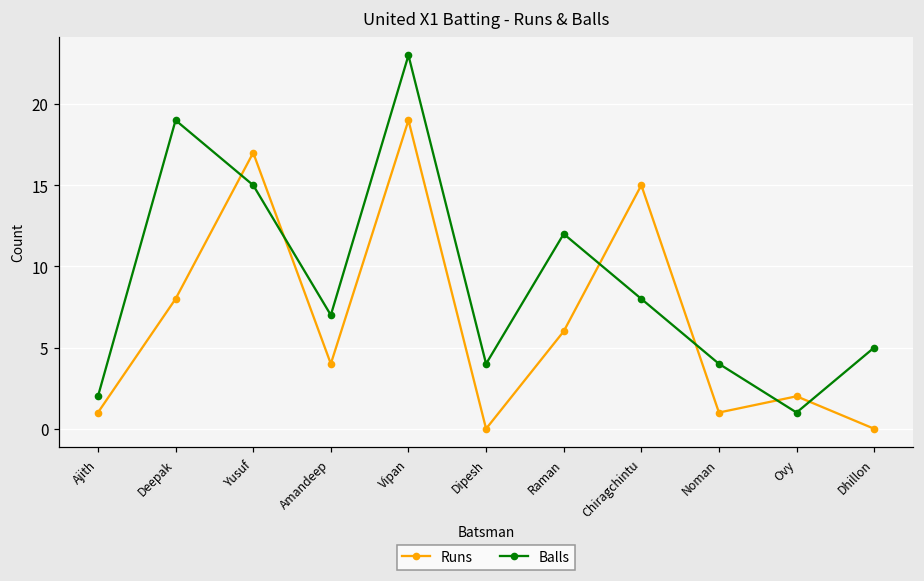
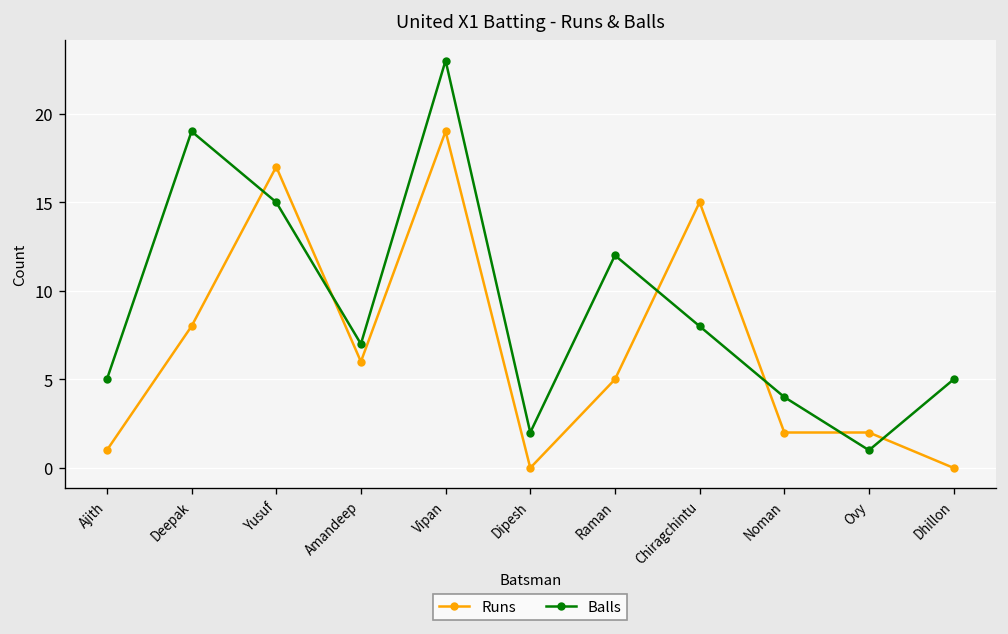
  {
    "Runs": {
      "Ajith": 1,
      "Deepak": 8,
      "Yusuf": 17,
-     "Amandeep": 4,
+     "Amandeep": 6,
      "Vipan": 19,
      "Dipesh": 0,
-     "Raman": 6,
+     "Raman": 5,
      "Chiragchintu": 15,
-     "Noman": 1,
+     "Noman": 2,
      "Ovy": 2,
      "Dhillon": 0
    },
    "Balls": {
-     "Ajith": 2,
+     "Ajith": 5,
      "Deepak": 19,
      "Yusuf": 15,
      "Amandeep": 7,
      "Vipan": 23,
-     "Dipesh": 4,
+     "Dipesh": 2,
      "Raman": 12,
      "Chiragchintu": 8,
      "Noman": 4,
      "Ovy": 1,
      "Dhillon": 5
    }
  }
